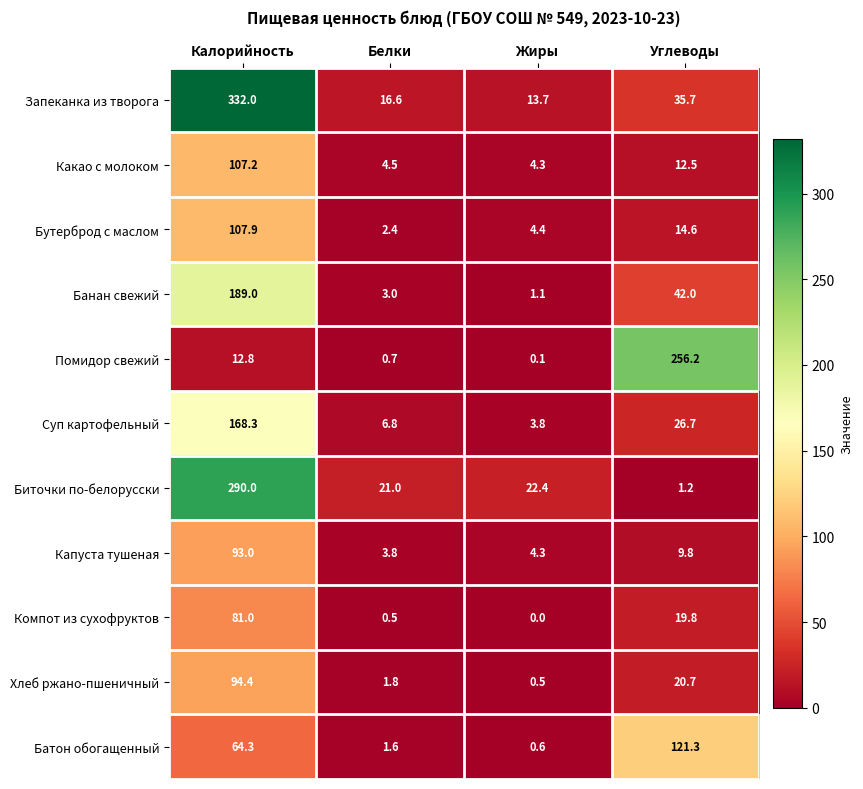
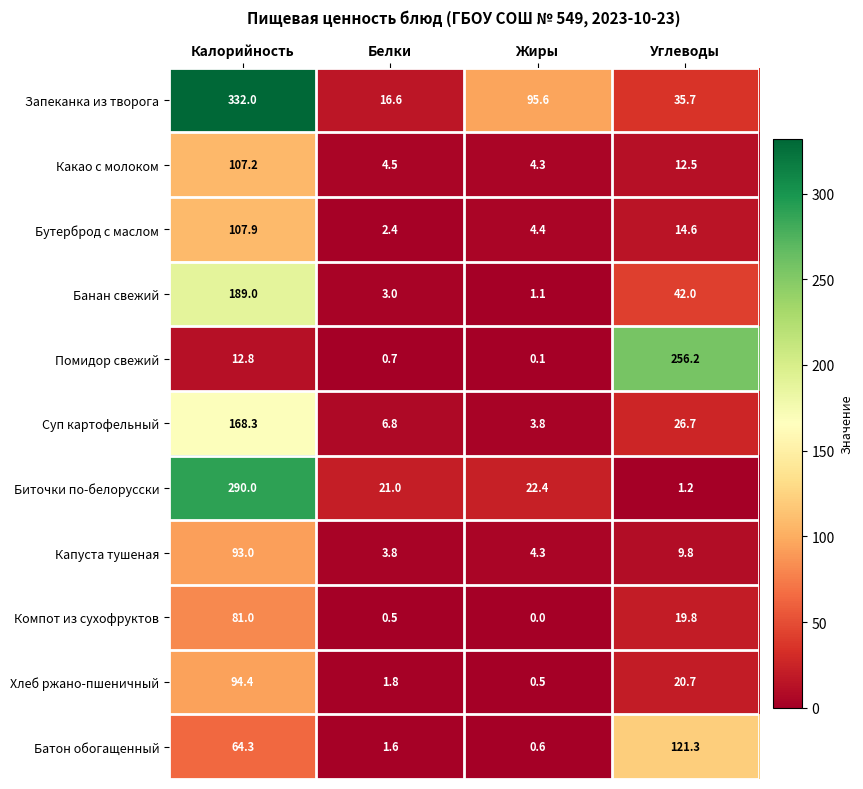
  {
    "Запеканка из творога": {
      "Калорийность": 332.0,
      "Белки": 16.6,
-     "Жиры": 13.7,
+     "Жиры": 95.6,
      "Углеводы": 35.7
    },
    "Какао с молоком": {
      "Калорийность": 107.2,
      "Белки": 4.5,
      "Жиры": 4.3,
      "Углеводы": 12.5
    },
    "Бутерброд с маслом": {
      "Калорийность": 107.9,
      "Белки": 2.4,
      "Жиры": 4.4,
      "Углеводы": 14.6
    },
    "Банан свежий": {
      "Калорийность": 189.0,
      "Белки": 3.0,
      "Жиры": 1.1,
      "Углеводы": 42.0
    },
    "Помидор свежий": {
      "Калорийность": 12.8,
      "Белки": 0.7,
      "Жиры": 0.1,
      "Углеводы": 256.2
    },
    "Суп картофельный": {
      "Калорийность": 168.3,
      "Белки": 6.8,
      "Жиры": 3.8,
      "Углеводы": 26.7
    },
    "Биточки по-белорусски": {
      "Калорийность": 290.0,
      "Белки": 21.0,
      "Жиры": 22.4,
      "Углеводы": 1.2
    },
    "Капуста тушеная": {
      "Калорийность": 93.0,
      "Белки": 3.8,
      "Жиры": 4.3,
      "Углеводы": 9.8
    },
    "Компот из сухофруктов": {
      "Калорийность": 81.0,
      "Белки": 0.5,
      "Жиры": 0.0,
      "Углеводы": 19.8
    },
    "Хлеб ржано-пшеничный": {
      "Калорийность": 94.4,
      "Белки": 1.8,
      "Жиры": 0.5,
      "Углеводы": 20.7
    },
    "Батон обогащенный": {
      "Калорийность": 64.3,
      "Белки": 1.6,
      "Жиры": 0.6,
      "Углеводы": 121.3
    }
  }
